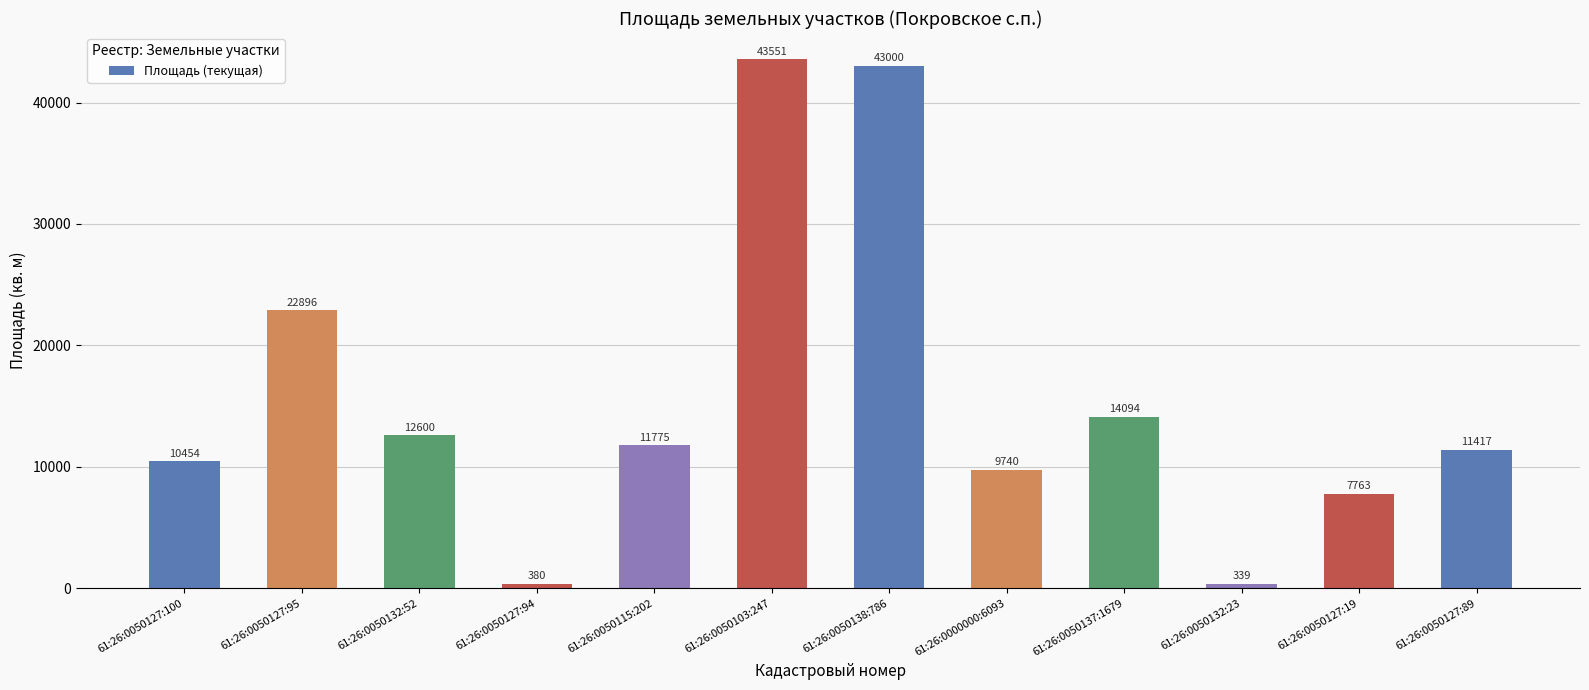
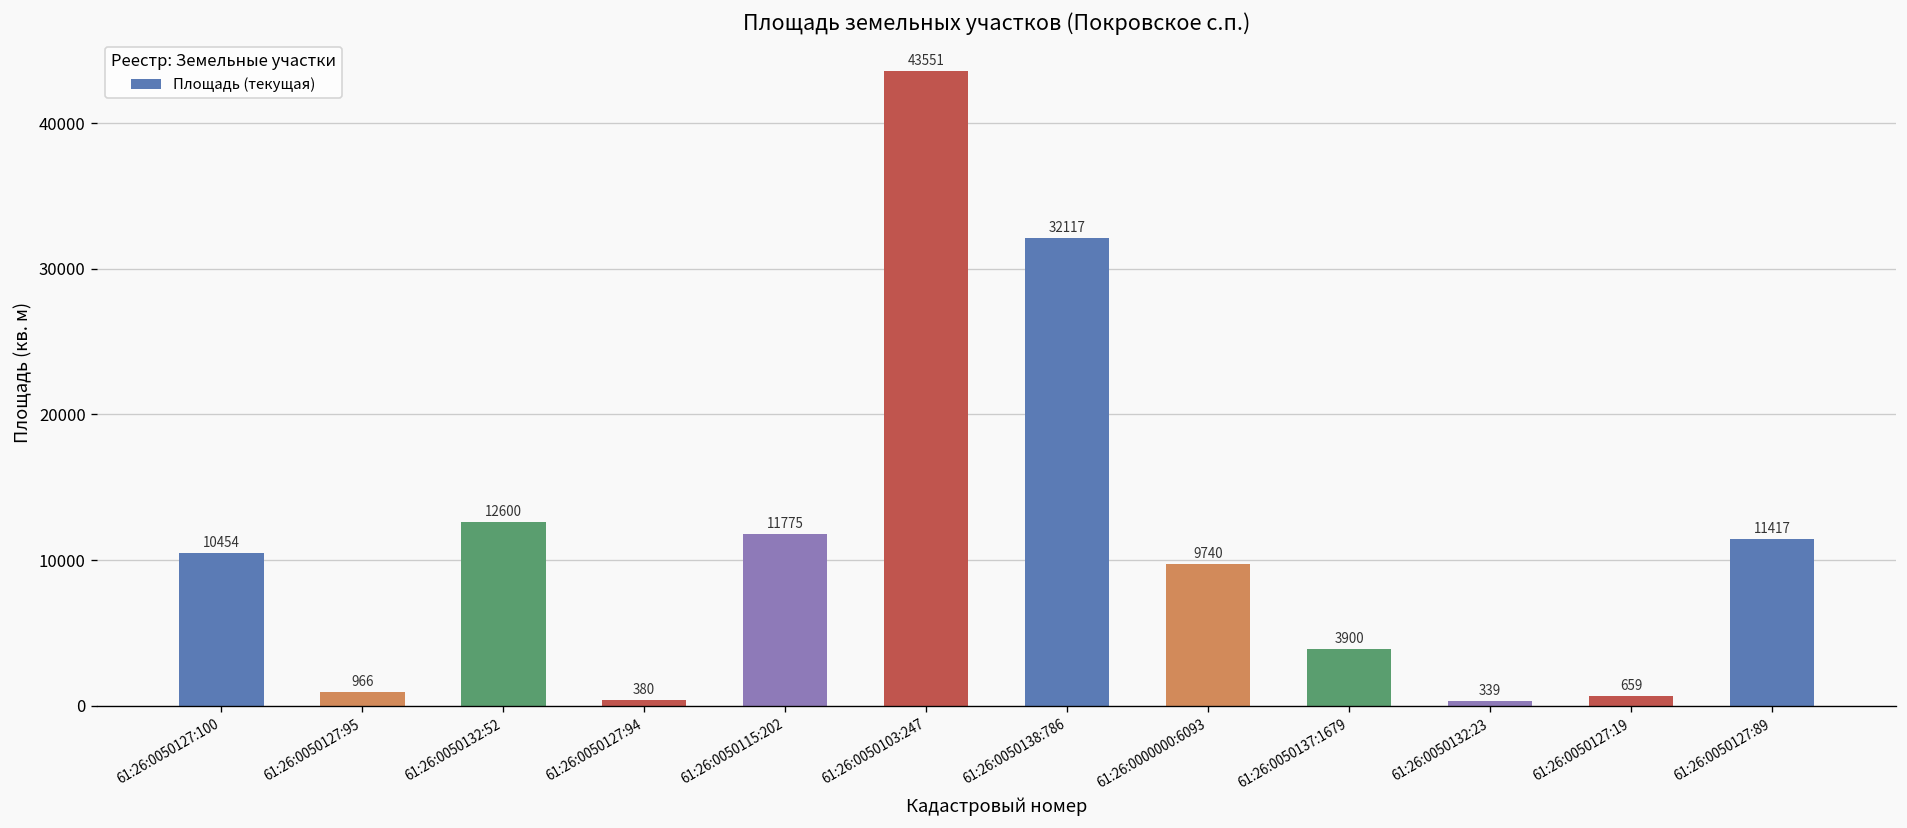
  {
    "61:26:0050127:100": 10454,
-   "61:26:0050127:95": 22896,
+   "61:26:0050127:95": 966,
    "61:26:0050132:52": 12600,
    "61:26:0050127:94": 380,
    "61:26:0050115:202": 11775,
    "61:26:0050103:247": 43551,
-   "61:26:0050138:786": 43000,
+   "61:26:0050138:786": 32117,
    "61:26:0000000:6093": 9740,
-   "61:26:0050137:1679": 14094,
+   "61:26:0050137:1679": 3900,
    "61:26:0050132:23": 339,
-   "61:26:0050127:19": 7763,
+   "61:26:0050127:19": 659,
    "61:26:0050127:89": 11417
  }
